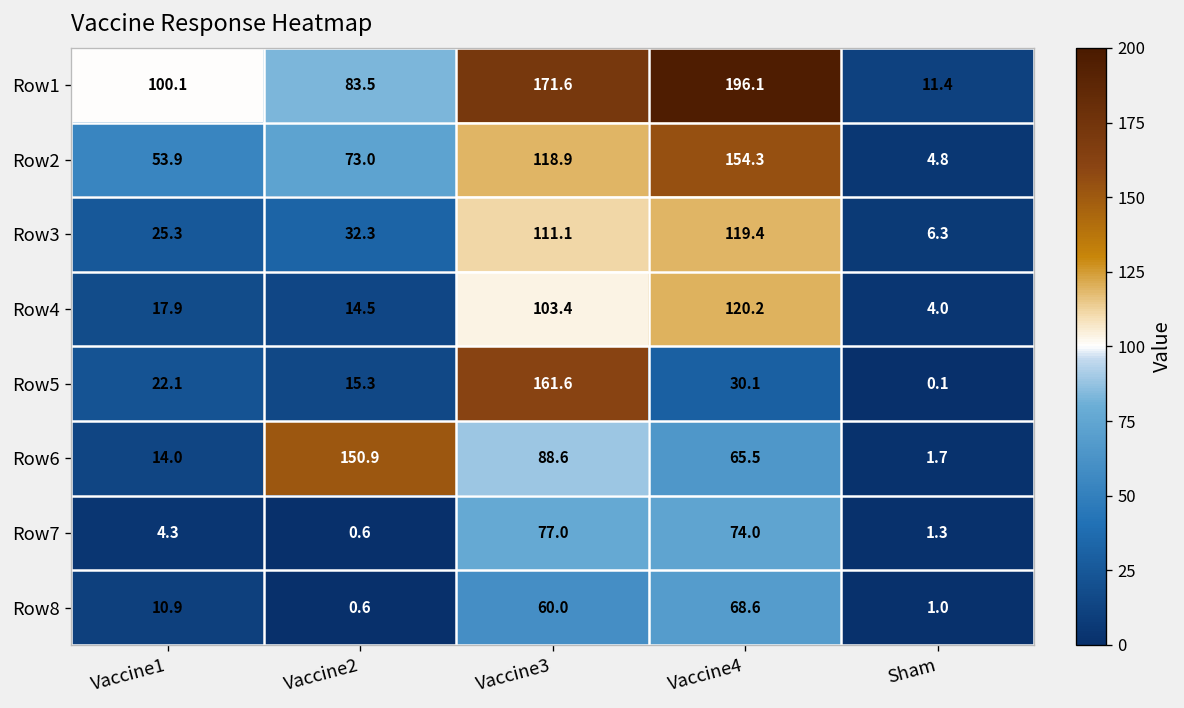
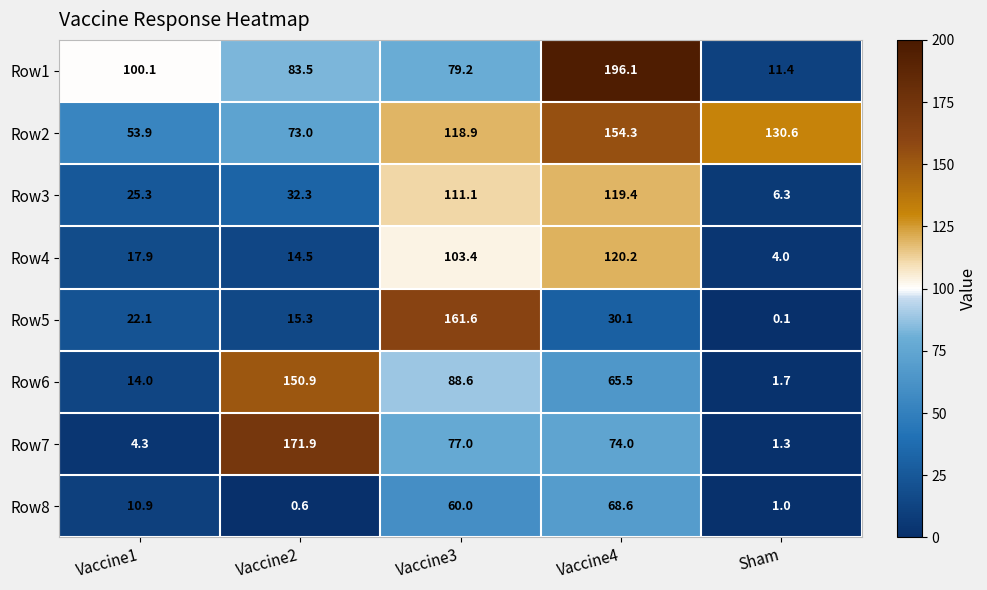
  {
    "Row1": {
      "Vaccine1": 100.1,
      "Vaccine2": 83.5,
-     "Vaccine3": 171.6,
+     "Vaccine3": 79.2,
      "Vaccine4": 196.1,
      "Sham": 11.4
    },
    "Row2": {
      "Vaccine1": 53.9,
      "Vaccine2": 73.0,
      "Vaccine3": 118.9,
      "Vaccine4": 154.3,
-     "Sham": 4.8
+     "Sham": 130.6
    },
    "Row3": {
      "Vaccine1": 25.3,
      "Vaccine2": 32.3,
      "Vaccine3": 111.1,
      "Vaccine4": 119.4,
      "Sham": 6.3
    },
    "Row4": {
      "Vaccine1": 17.9,
      "Vaccine2": 14.5,
      "Vaccine3": 103.4,
      "Vaccine4": 120.2,
      "Sham": 4.0
    },
    "Row5": {
      "Vaccine1": 22.1,
      "Vaccine2": 15.3,
      "Vaccine3": 161.6,
      "Vaccine4": 30.1,
      "Sham": 0.1
    },
    "Row6": {
      "Vaccine1": 14.0,
      "Vaccine2": 150.9,
      "Vaccine3": 88.6,
      "Vaccine4": 65.5,
      "Sham": 1.7
    },
    "Row7": {
      "Vaccine1": 4.3,
-     "Vaccine2": 0.6,
+     "Vaccine2": 171.9,
      "Vaccine3": 77.0,
      "Vaccine4": 74.0,
      "Sham": 1.3
    },
    "Row8": {
      "Vaccine1": 10.9,
      "Vaccine2": 0.6,
      "Vaccine3": 60.0,
      "Vaccine4": 68.6,
      "Sham": 1.0
    }
  }
